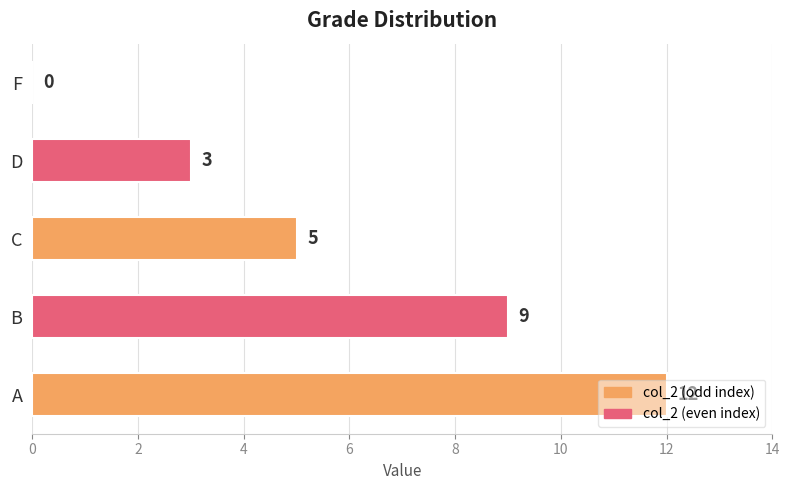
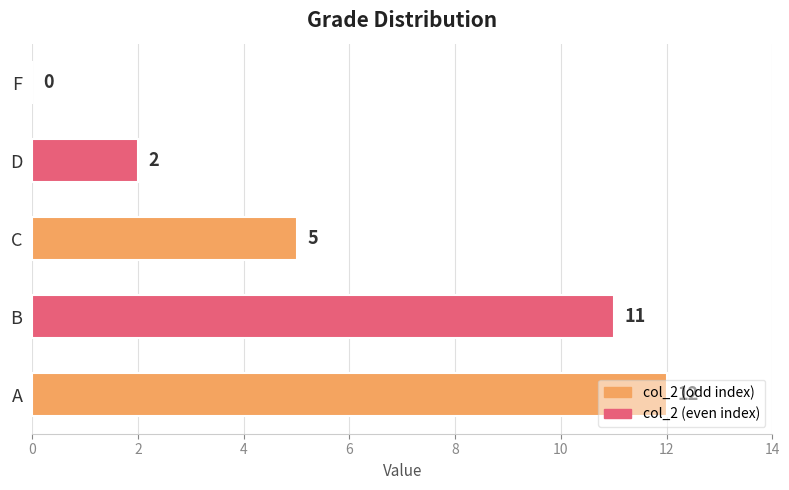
  {
    "F": 0,
-   "D": 3,
+   "D": 2,
    "C": 5,
-   "B": 9
+   "B": 11
  }
